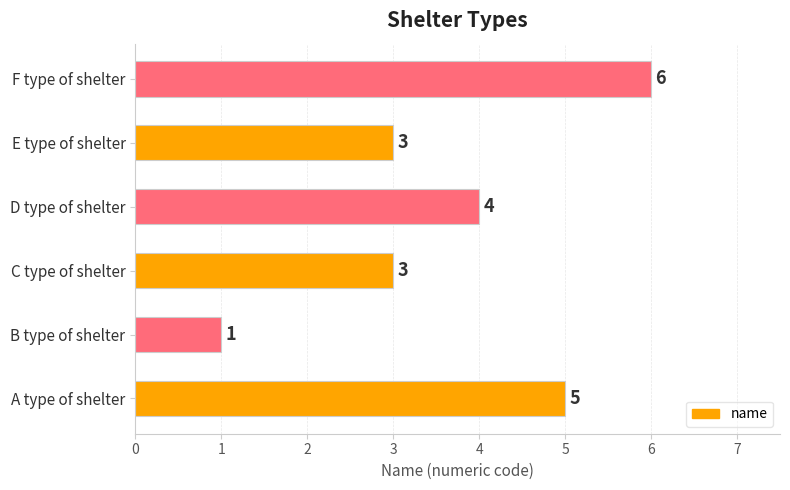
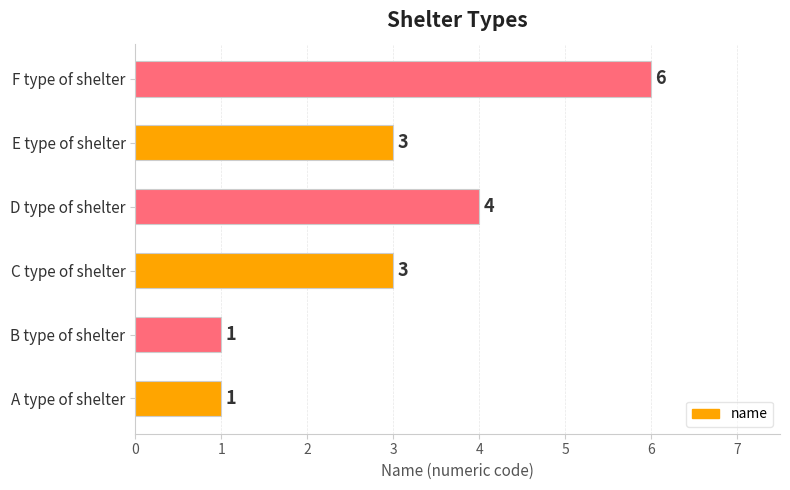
  {
    "F type of shelter": 6,
    "E type of shelter": 3,
    "D type of shelter": 4,
    "C type of shelter": 3,
    "B type of shelter": 1,
-   "A type of shelter": 5
+   "A type of shelter": 1
  }
